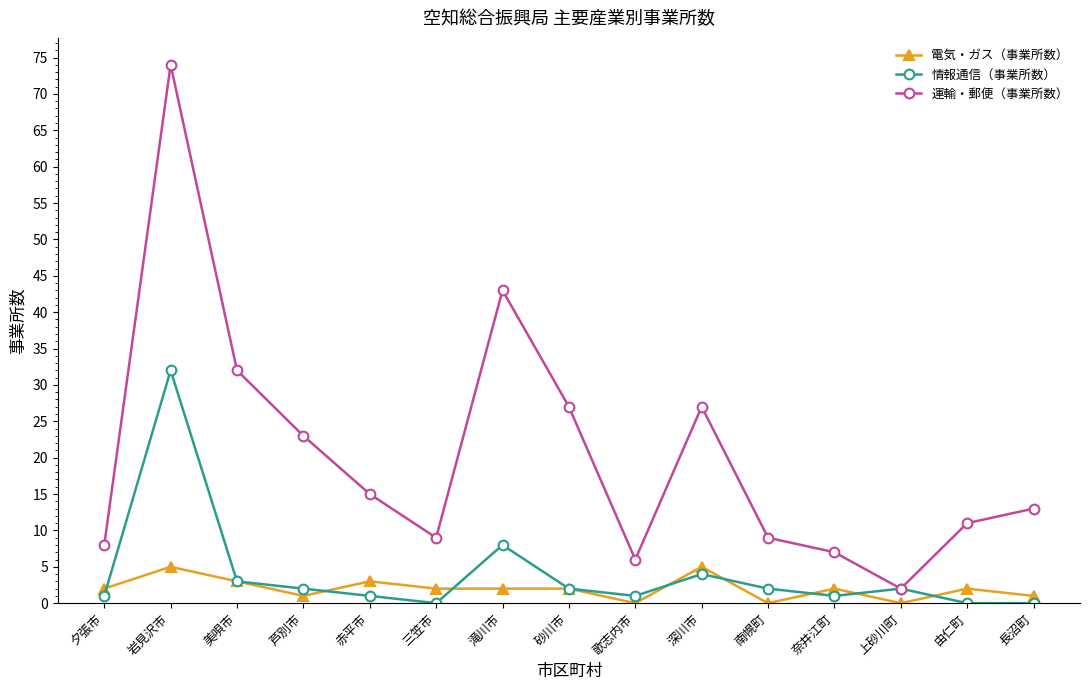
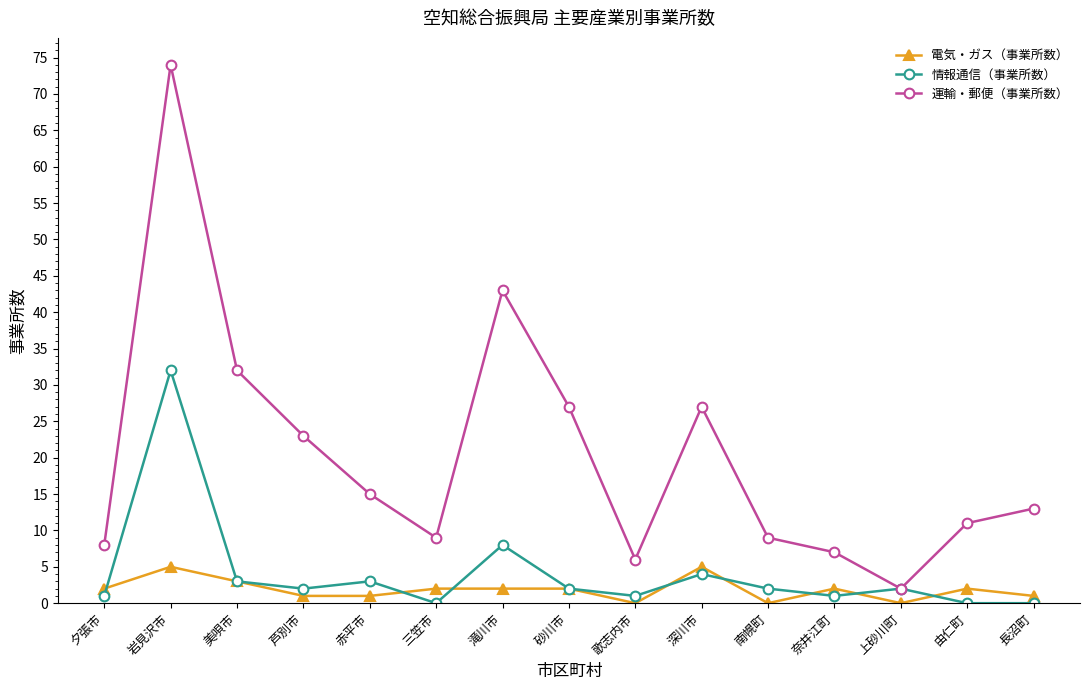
  {
    "電気・ガス（事業所数）": {
      "夕張市": 2,
      "岩見沢市": 5,
      "芦別市": 1,
-     "赤平市": 3,
+     "赤平市": 1,
      "三笠市": 2,
      "滝川市": 2,
      "歌志内市": 0,
      "深川市": 5,
      "南幌町": 0,
      "奈井江町": 2,
      "上砂川町": 0,
      "由仁町": 2,
      "長沼町": 1
    },
    "情報通信（事業所数）": {
      "夕張市": 1,
      "岩見沢市": 32,
      "芦別市": 2,
-     "赤平市": 1,
+     "赤平市": 3,
      "三笠市": 0,
      "滝川市": 8,
      "歌志内市": 1,
      "深川市": 4,
      "南幌町": 2,
      "奈井江町": 1,
      "由仁町": 0,
      "長沼町": 0
    },
    "運輸・郵便（事業所数）": {
      "夕張市": 8,
      "岩見沢市": 74,
      "美唄市": 32,
      "芦別市": 23,
      "赤平市": 15,
      "三笠市": 9,
      "滝川市": 43,
      "砂川市": 27,
      "歌志内市": 6,
      "深川市": 27,
      "南幌町": 9,
      "奈井江町": 7,
      "由仁町": 11,
      "長沼町": 13
    }
  }
